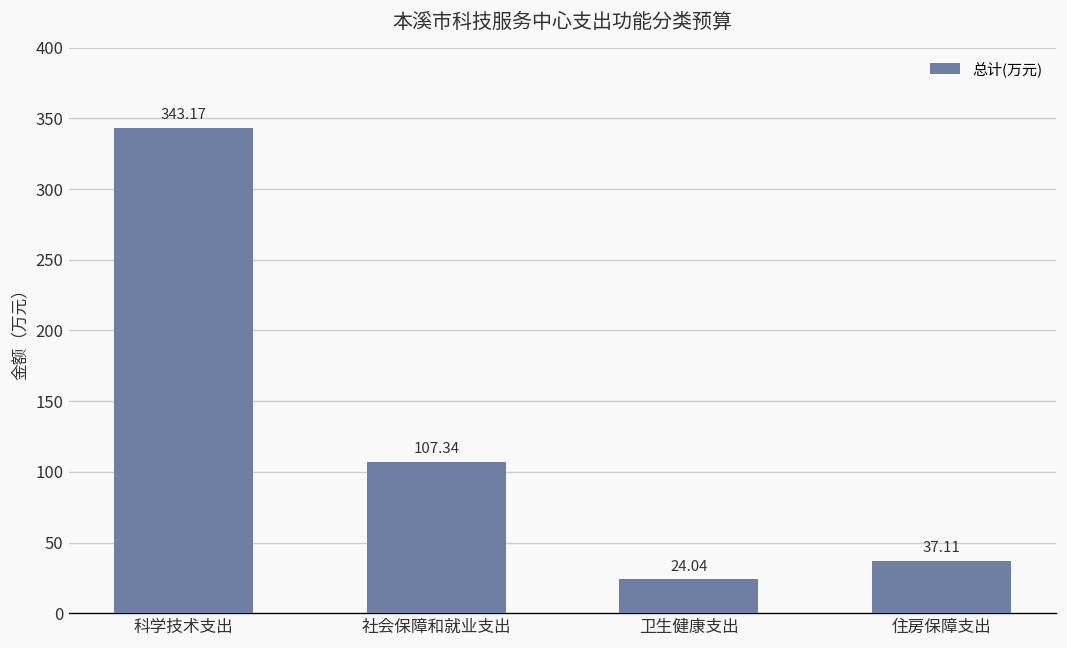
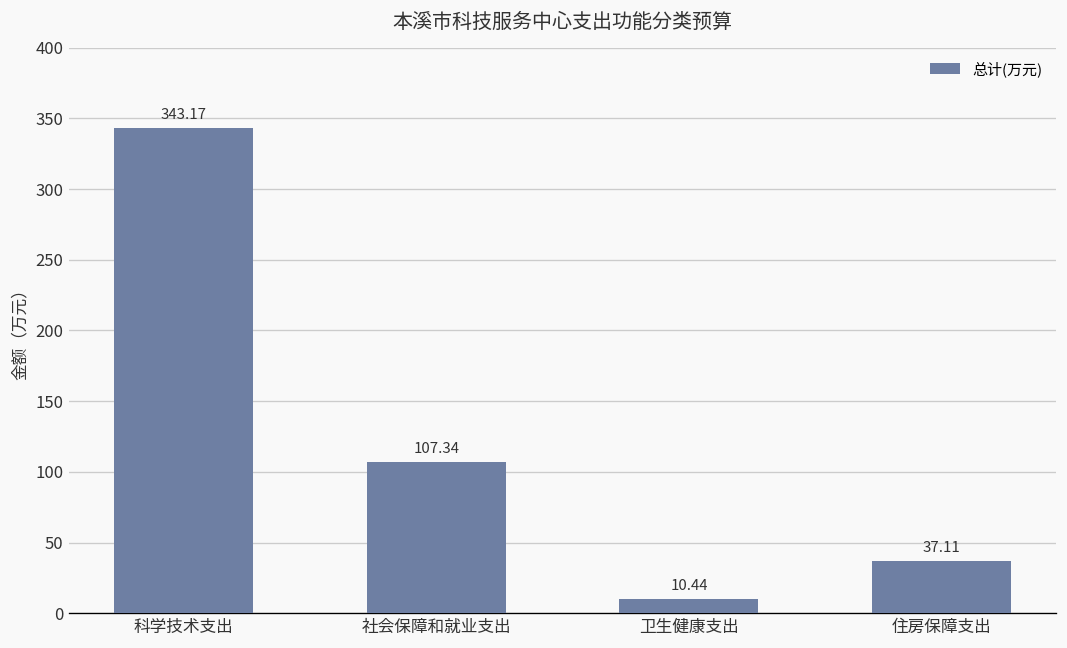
  {
    "科学技术支出": 343.17,
    "社会保障和就业支出": 107.34,
-   "卫生健康支出": 24.04,
+   "卫生健康支出": 10.44,
    "住房保障支出": 37.11
  }
